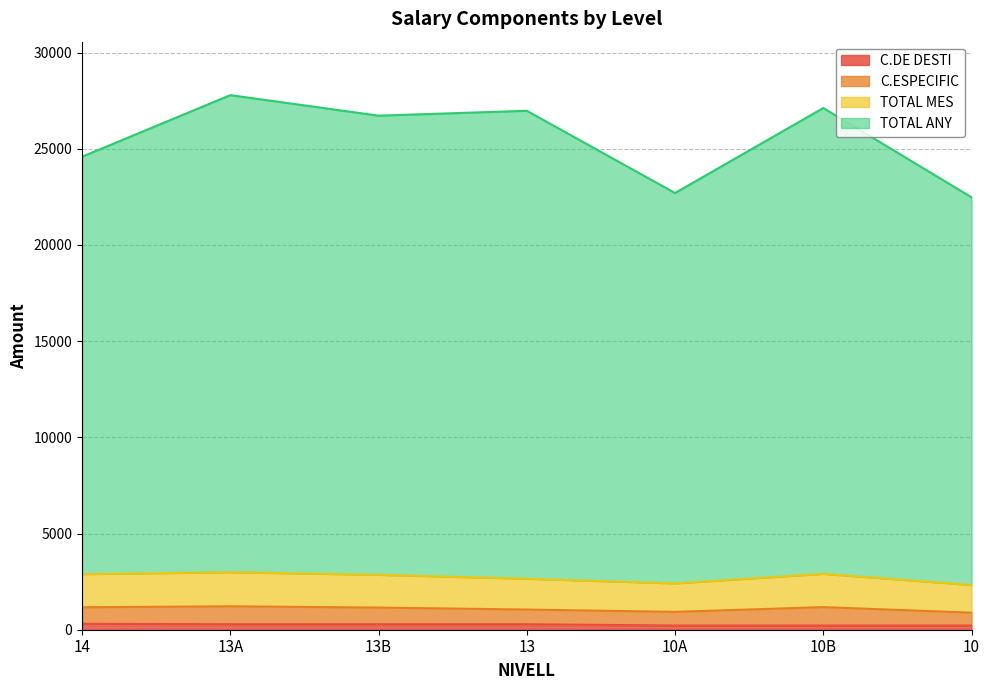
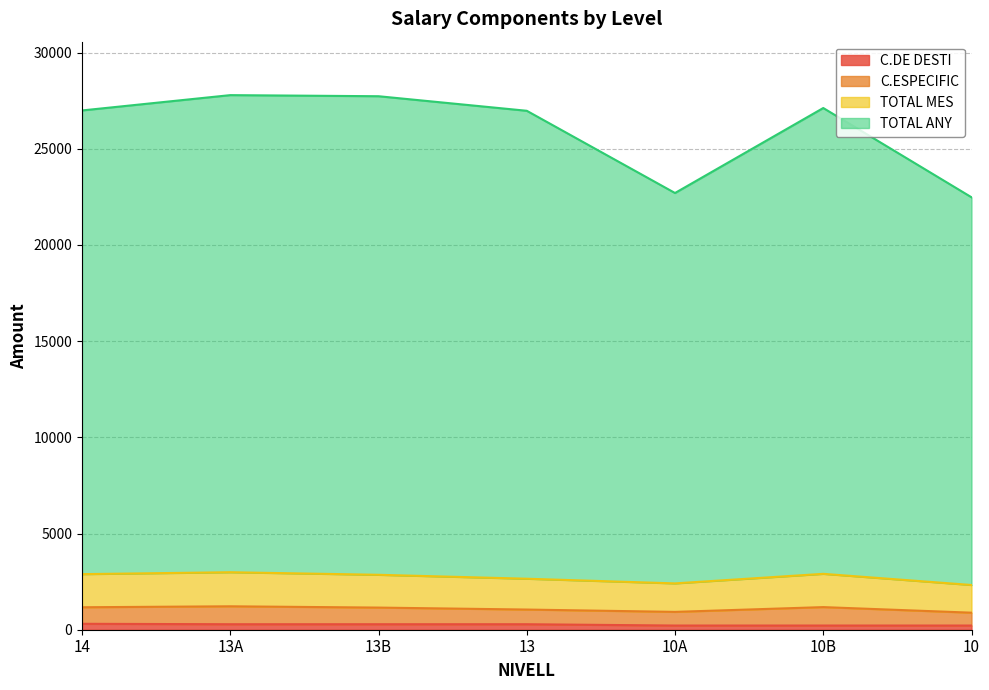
  {
    "TOTAL MES": {
      "14": 1700,
      "13A": 1800,
      "13B": 1700,
      "13": 1600,
      "10A": 1500,
      "10B": 1700,
      "10": 1400
    },
    "TOTAL ANY": {
-     "14": 21700,
+     "14": 24100,
      "13A": 24800,
-     "13B": 23900,
+     "13B": 24900,
      "13": 24300,
      "10A": 20300,
      "10B": 24200,
      "10": 20200
    }
  }
